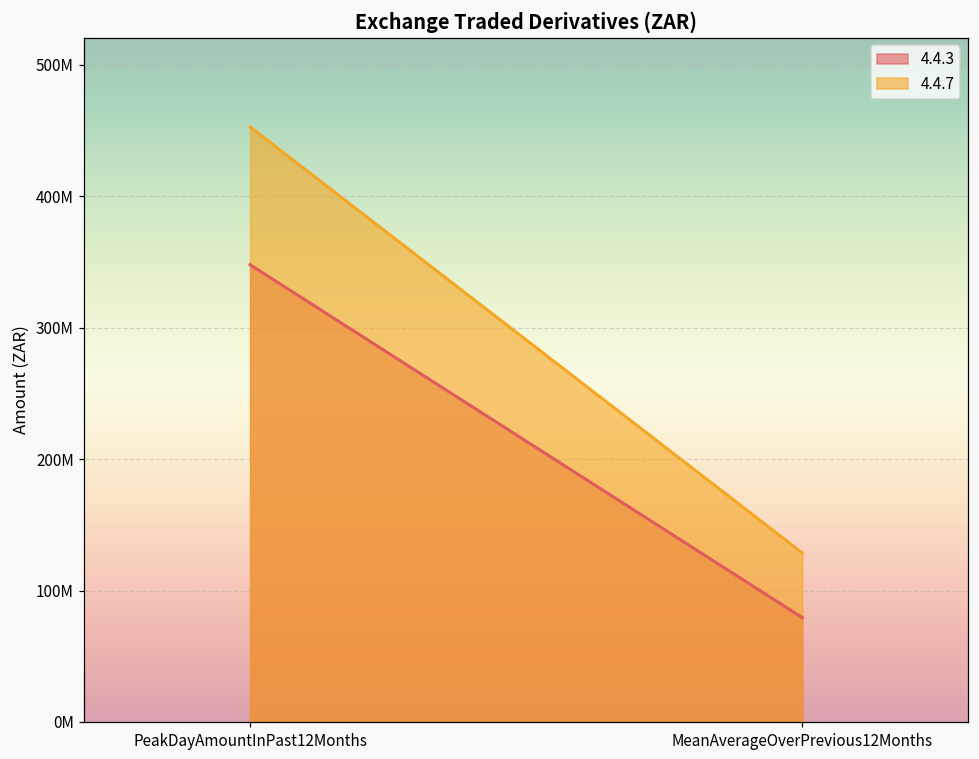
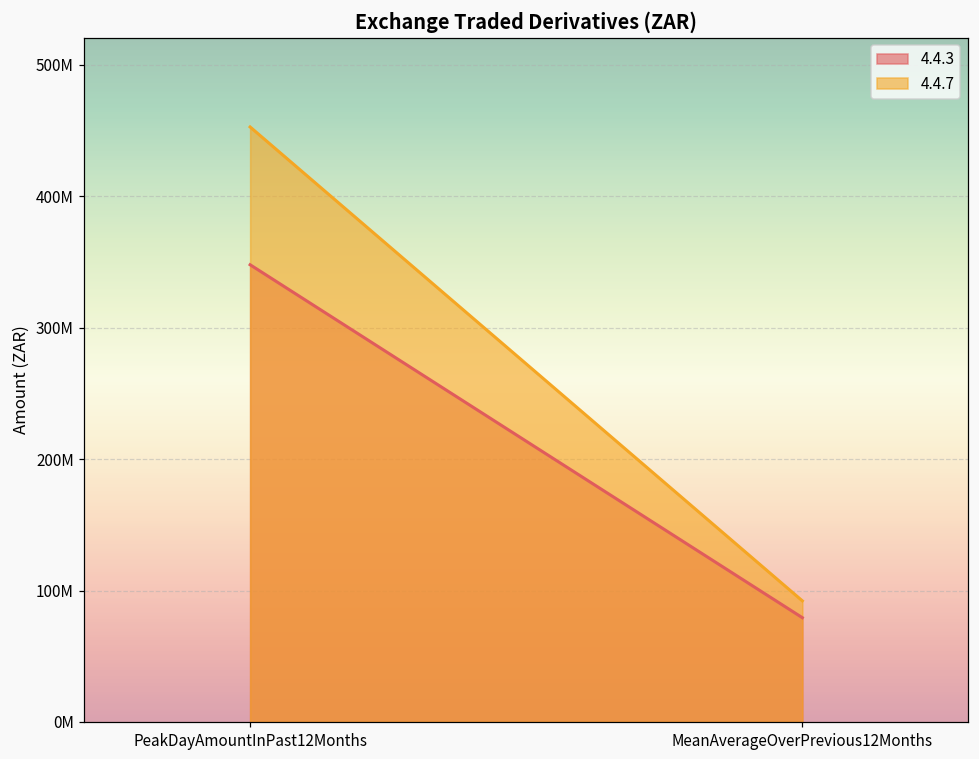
  {
    "4.4.3": {
      "PeakDayAmountInPast12Months": 348000000,
      "MeanAverageOverPrevious12Months": 79000000
    },
    "4.4.7": {
      "PeakDayAmountInPast12Months": 453000000,
-     "MeanAverageOverPrevious12Months": 129000000
+     "MeanAverageOverPrevious12Months": 92000000
    }
  }
